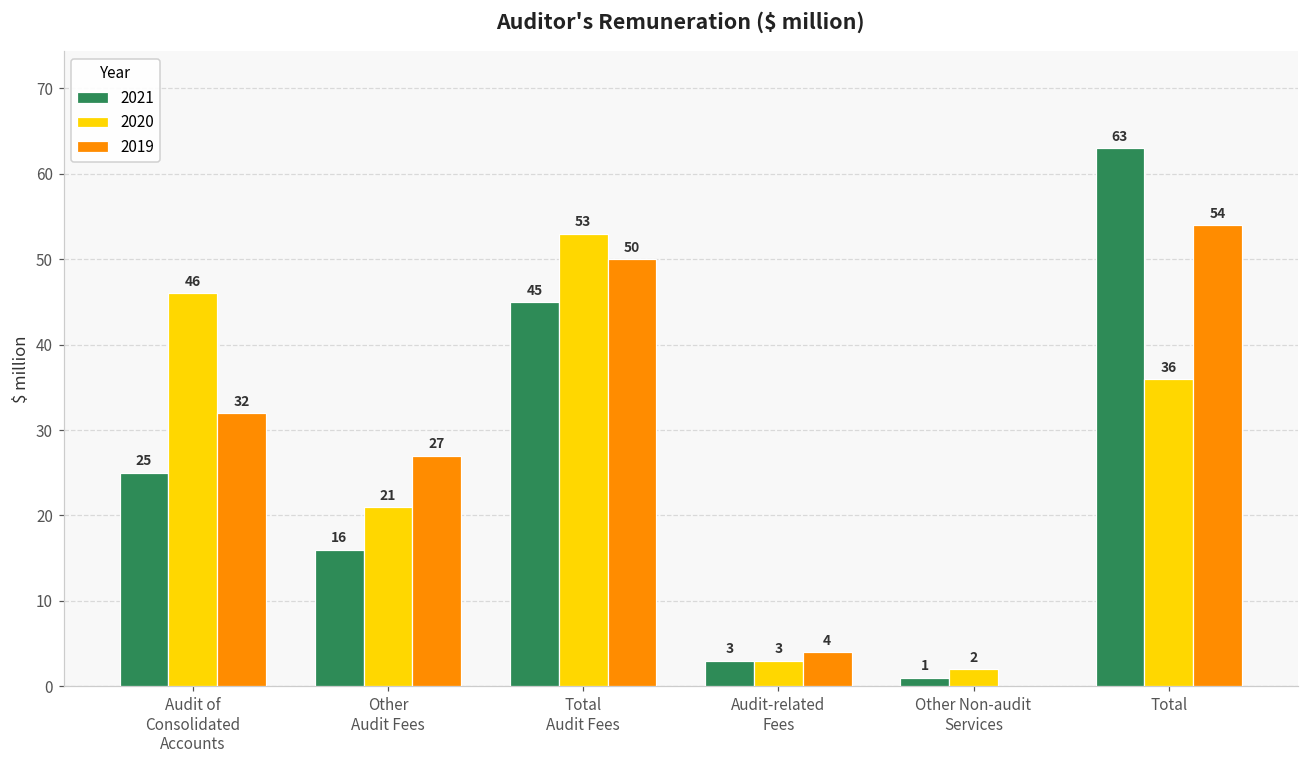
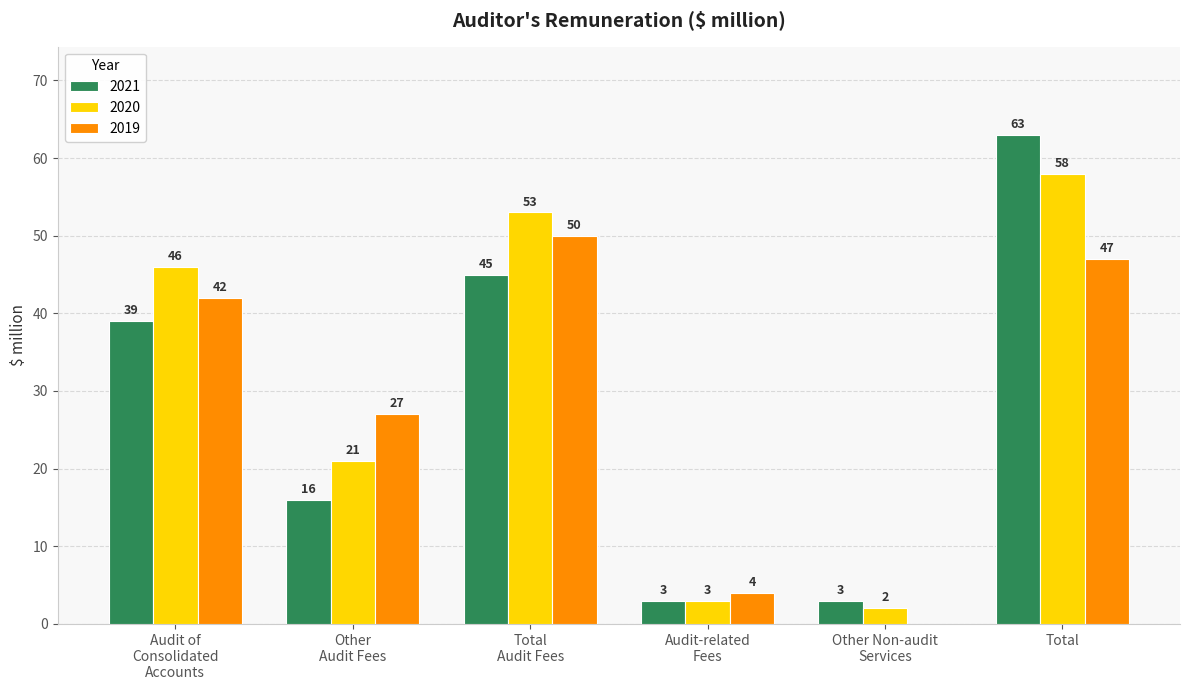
  {
    "2021": {
-     "Audit of Consolidated Accounts": 25,
+     "Audit of Consolidated Accounts": 39,
      "Other Audit Fees": 16,
      "Total Audit Fees": 45,
      "Audit-related Fees": 3,
-     "Other Non-audit Services": 1,
+     "Other Non-audit Services": 3,
      "Total": 63
    },
    "2020": {
      "Audit of Consolidated Accounts": 46,
      "Other Audit Fees": 21,
      "Total Audit Fees": 53,
      "Audit-related Fees": 3,
      "Other Non-audit Services": 2,
-     "Total": 36
+     "Total": 58
    },
    "2019": {
-     "Audit of Consolidated Accounts": 32,
+     "Audit of Consolidated Accounts": 42,
      "Other Audit Fees": 27,
      "Total Audit Fees": 50,
      "Audit-related Fees": 4,
-     "Total": 54
+     "Total": 47
    }
  }
